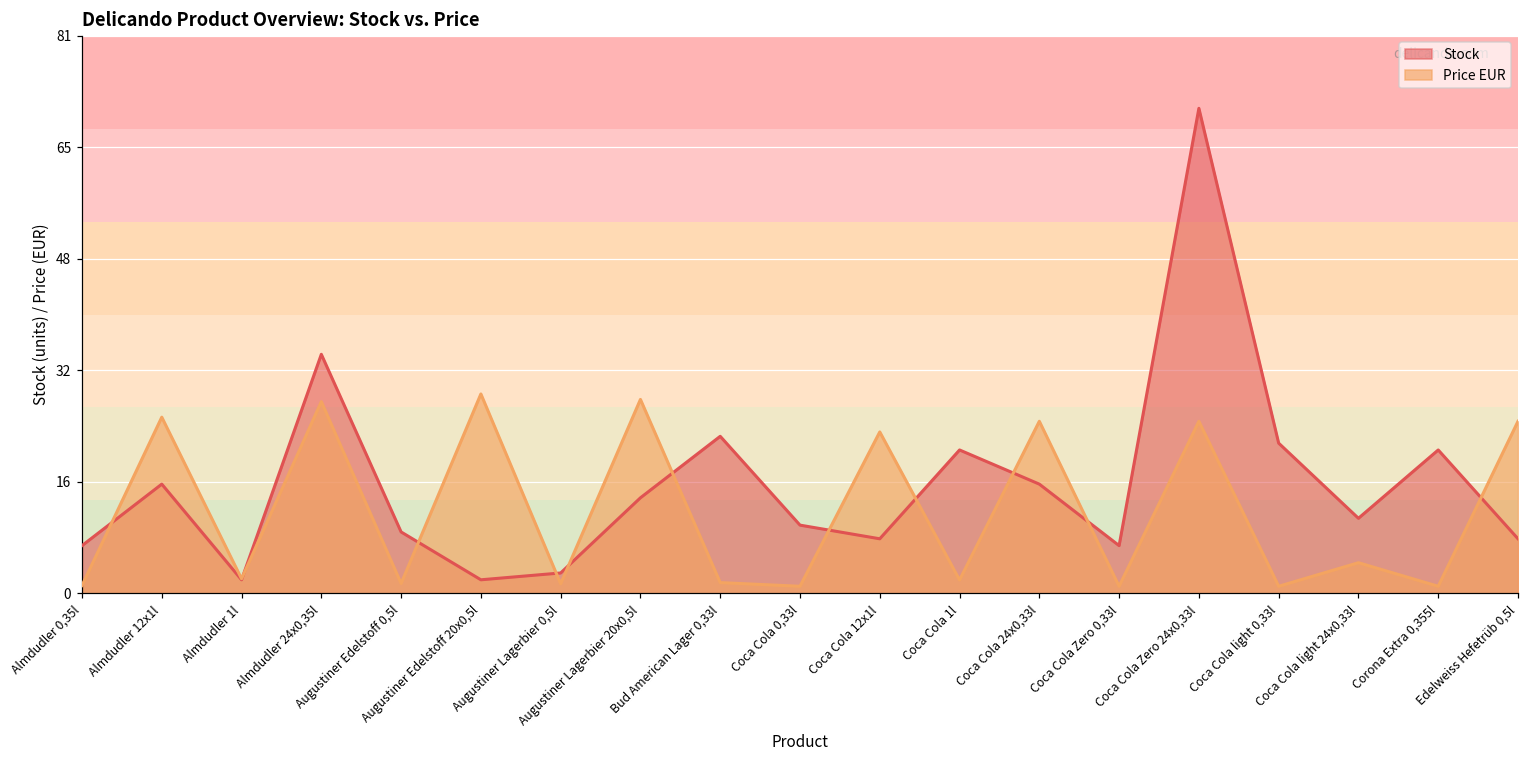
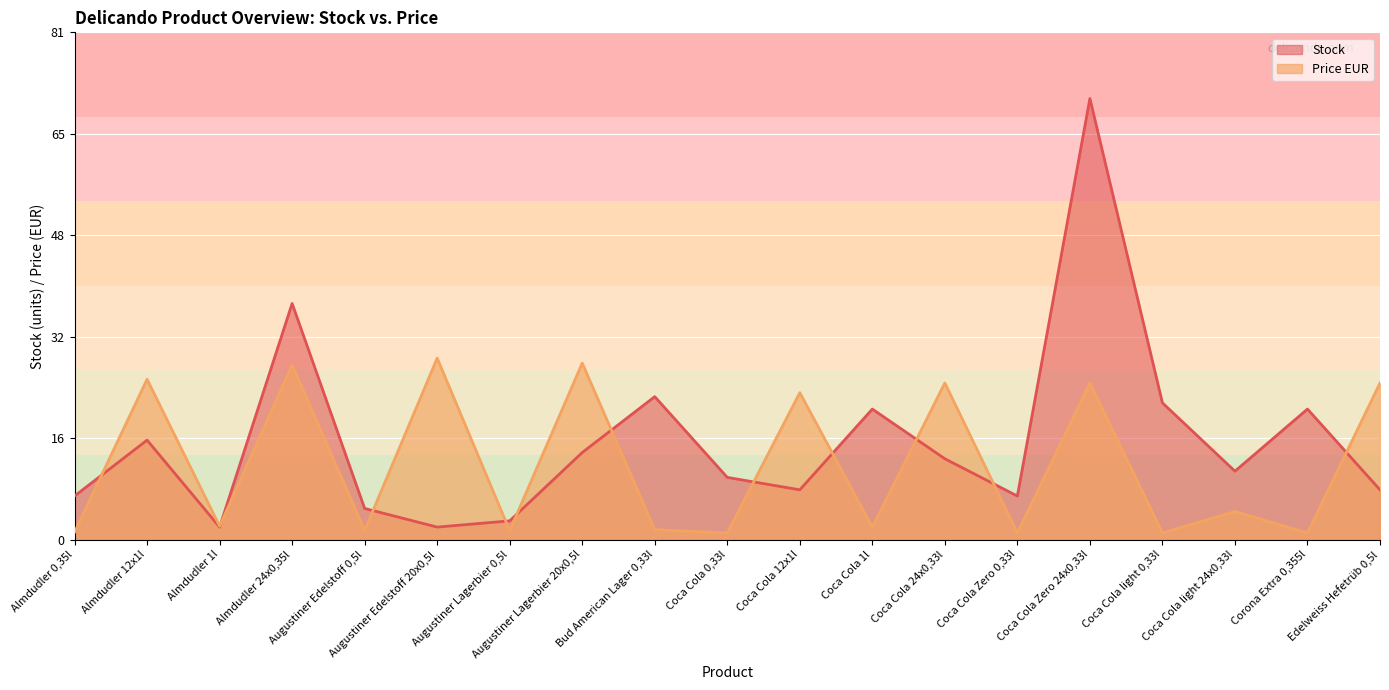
  {
    "Stock": {
      "Almdudler 0,35l": 7,
      "Almdudler 12x1l": 16,
-     "Almdudler 24x0,35l": 35,
-     "Augustiner Edelstoff 0,5l": 9,
+     "Almdudler 24x0,35l": 38,
+     "Augustiner Edelstoff 0,5l": 5,
      "Augustiner Edelstoff 20x0,5l": 2,
      "Augustiner Lagerbier 0,5l": 3,
      "Augustiner Lagerbier 20x0,5l": 14,
      "Bud American Lager 0,33l": 23,
      "Coca Cola 0,33l": 10,
      "Coca Cola 12x1l": 8,
      "Coca Cola 1l": 21,
-     "Coca Cola 24x0,33l": 16,
+     "Coca Cola 24x0,33l": 13,
      "Coca Cola Zero 0,33l": 7,
      "Coca Cola Zero 24x0,33l": 71,
      "Coca Cola light 0,33l": 22,
      "Coca Cola light 24x0,33l": 11,
      "Corona Extra 0,355l": 21,
      "Edelweiss Hefetrüb 0,5l": 8
    },
    "Price EUR": {
      "Almdudler 0,35l": 1,
      "Almdudler 12x1l": 26,
      "Almdudler 24x0,35l": 28,
      "Augustiner Edelstoff 0,5l": 1,
      "Augustiner Edelstoff 20x0,5l": 29,
      "Augustiner Lagerbier 0,5l": 1,
      "Augustiner Lagerbier 20x0,5l": 28,
      "Bud American Lager 0,33l": 2,
      "Coca Cola 0,33l": 1,
      "Coca Cola 12x1l": 24,
      "Coca Cola 1l": 2,
      "Coca Cola 24x0,33l": 25,
      "Coca Cola Zero 0,33l": 1,
      "Coca Cola Zero 24x0,33l": 25,
      "Coca Cola light 0,33l": 1,
      "Coca Cola light 24x0,33l": 5,
      "Corona Extra 0,355l": 1,
      "Edelweiss Hefetrüb 0,5l": 25
    }
  }
